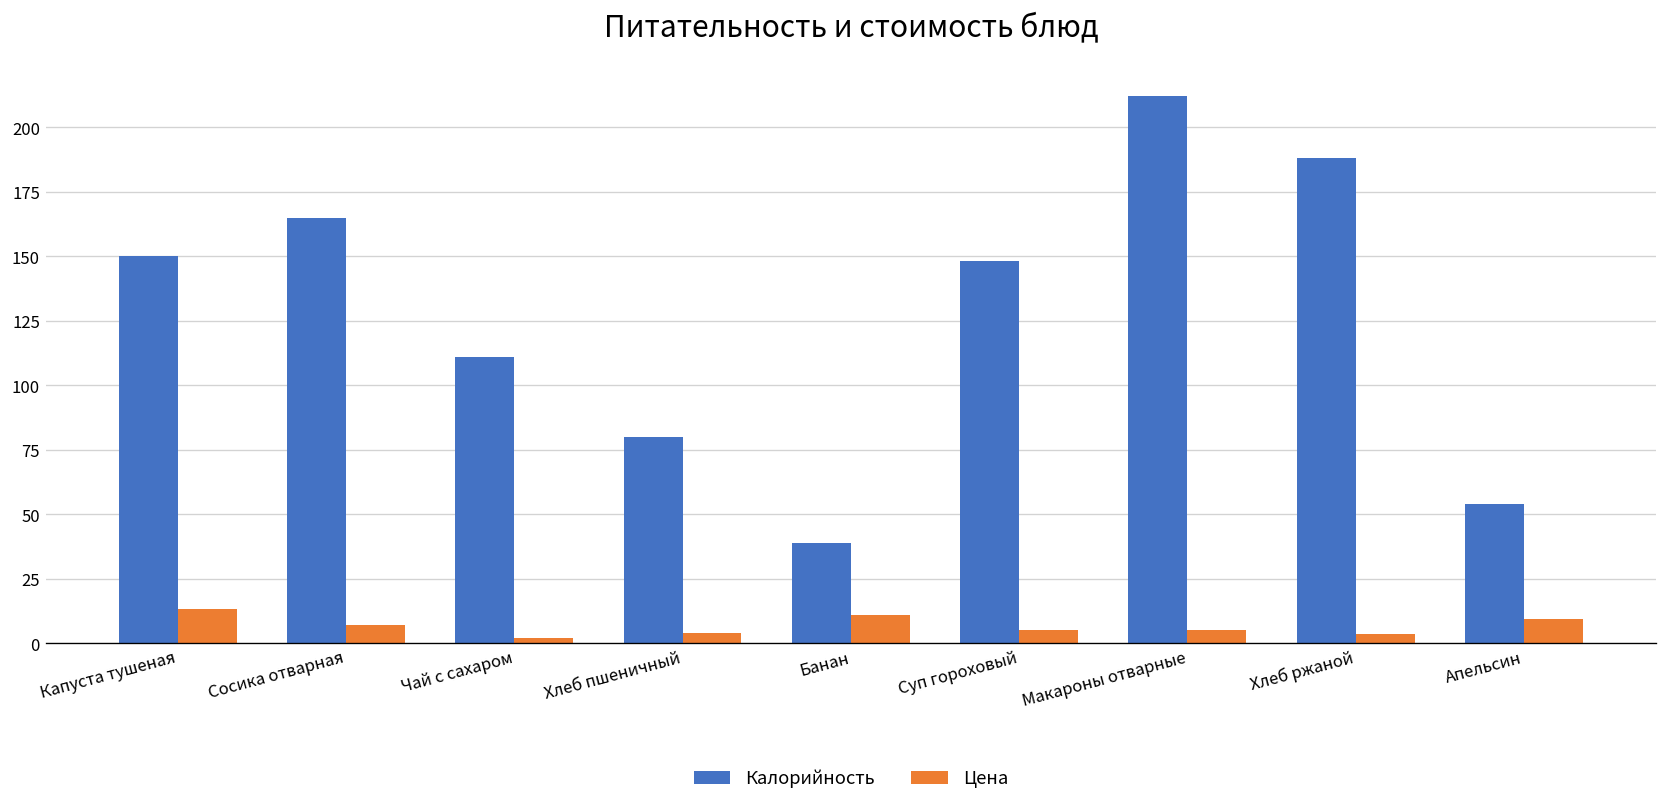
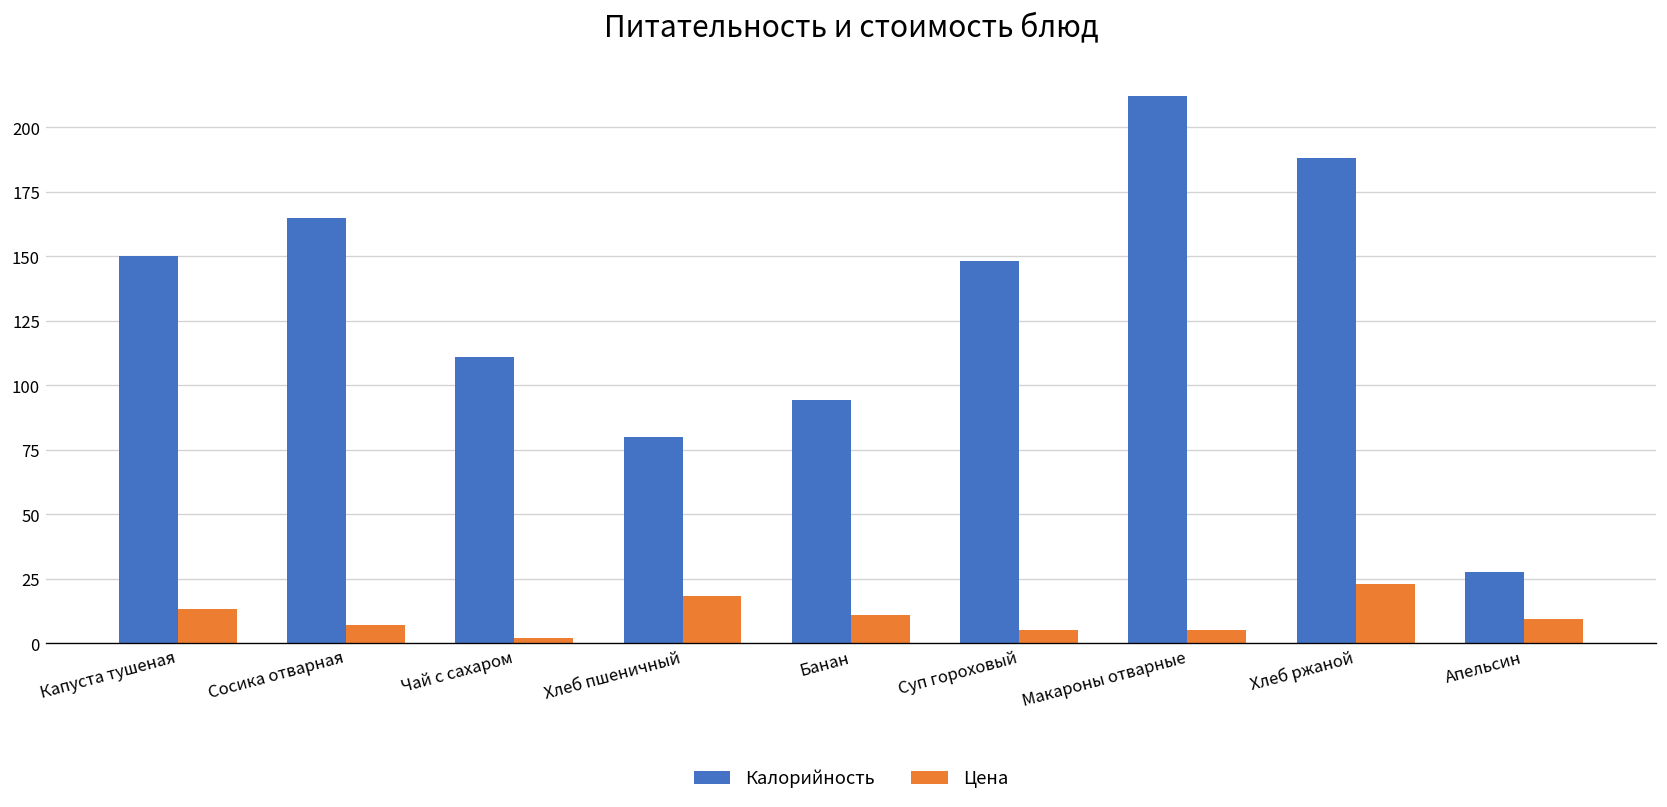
  {
    "Калорийность": {
      "Капуста тушеная": 150,
      "Сосика отварная": 165,
      "Чай с сахаром": 111,
      "Хлеб пшеничный": 80,
-     "Банан": 39,
+     "Банан": 95,
      "Суп гороховый": 148,
      "Макароны отварные": 212,
      "Хлеб ржаной": 188,
-     "Апельсин": 54
+     "Апельсин": 28
    },
    "Цена": {
      "Капуста тушеная": 13,
      "Сосика отварная": 7,
      "Чай с сахаром": 2,
-     "Хлеб пшеничный": 4,
+     "Хлеб пшеничный": 18,
      "Банан": 11,
      "Суп гороховый": 5,
      "Макароны отварные": 5,
-     "Хлеб ржаной": 4,
+     "Хлеб ржаной": 23,
      "Апельсин": 10
    }
  }
